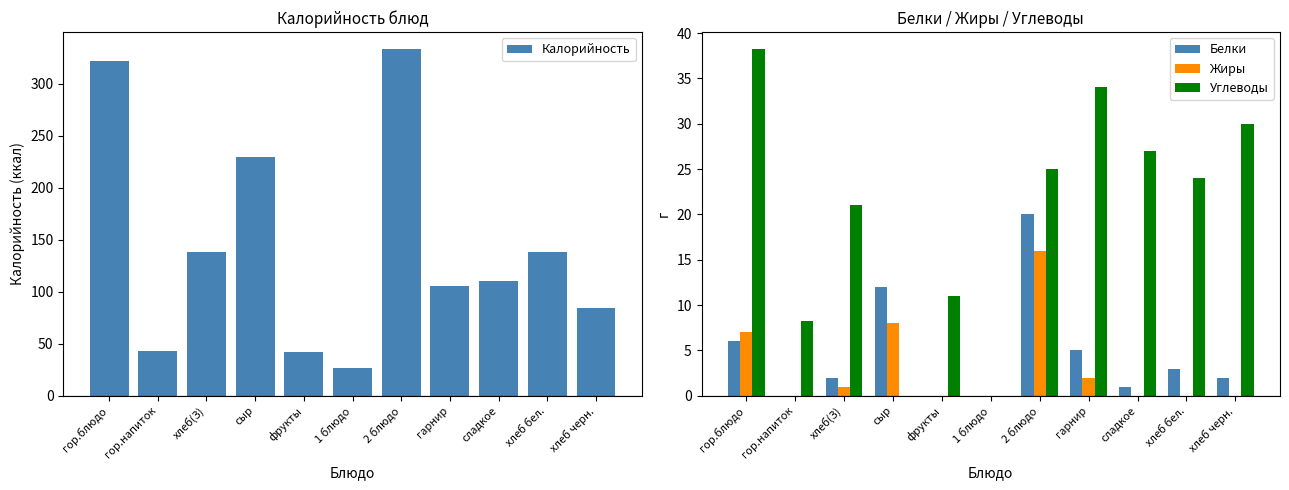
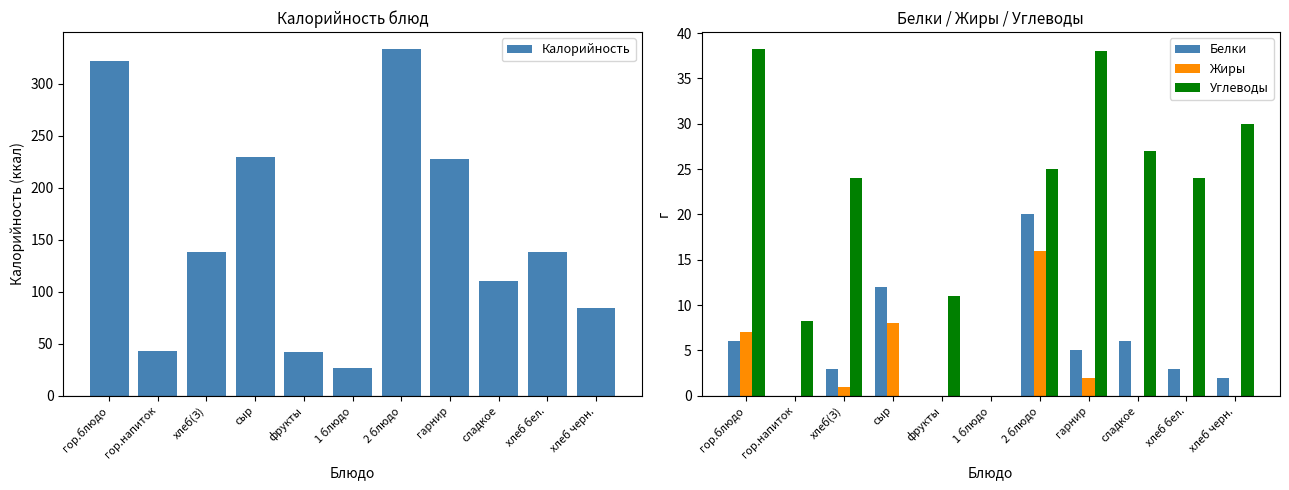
  {
    "Калорийность блюд": {
      "гор.блюдо": 322,
      "гор.напиток": 43,
      "хлеб(З)": 138,
      "сыр": 230,
      "фрукты": 42,
      "1 блюдо": 27,
      "2 блюдо": 333,
-     "гарнир": 106,
+     "гарнир": 228,
      "сладкое": 110,
      "хлеб бел.": 138,
      "хлеб черн.": 84
    },
    "Белки / Жиры / Углеводы": {
      "Белки": {
        "гор.блюдо": 6,
        "гор.напиток": 0,
-       "хлеб(З)": 2,
+       "хлеб(З)": 3,
        "сыр": 12,
        "фрукты": 0,
        "1 блюдо": 0,
        "2 блюдо": 20,
        "гарнир": 5,
-       "сладкое": 1,
+       "сладкое": 6,
        "хлеб бел.": 3,
        "хлеб черн.": 2
      },
      "Жиры": {
        "гор.блюдо": 7,
        "гор.напиток": 0,
        "хлеб(З)": 1,
        "сыр": 8,
        "фрукты": 0,
        "1 блюдо": 0,
        "2 блюдо": 16,
        "гарнир": 2,
        "сладкое": 0,
        "хлеб бел.": 0,
        "хлеб черн.": 0
      },
      "Углеводы": {
        "гор.блюдо": 38,
        "гор.напиток": 8,
-       "хлеб(З)": 21,
+       "хлеб(З)": 24,
        "сыр": 0,
        "фрукты": 11,
        "1 блюдо": 0,
        "2 блюдо": 25,
-       "гарнир": 34,
+       "гарнир": 38,
        "сладкое": 27,
        "хлеб бел.": 24,
        "хлеб черн.": 30
      }
    }
  }
